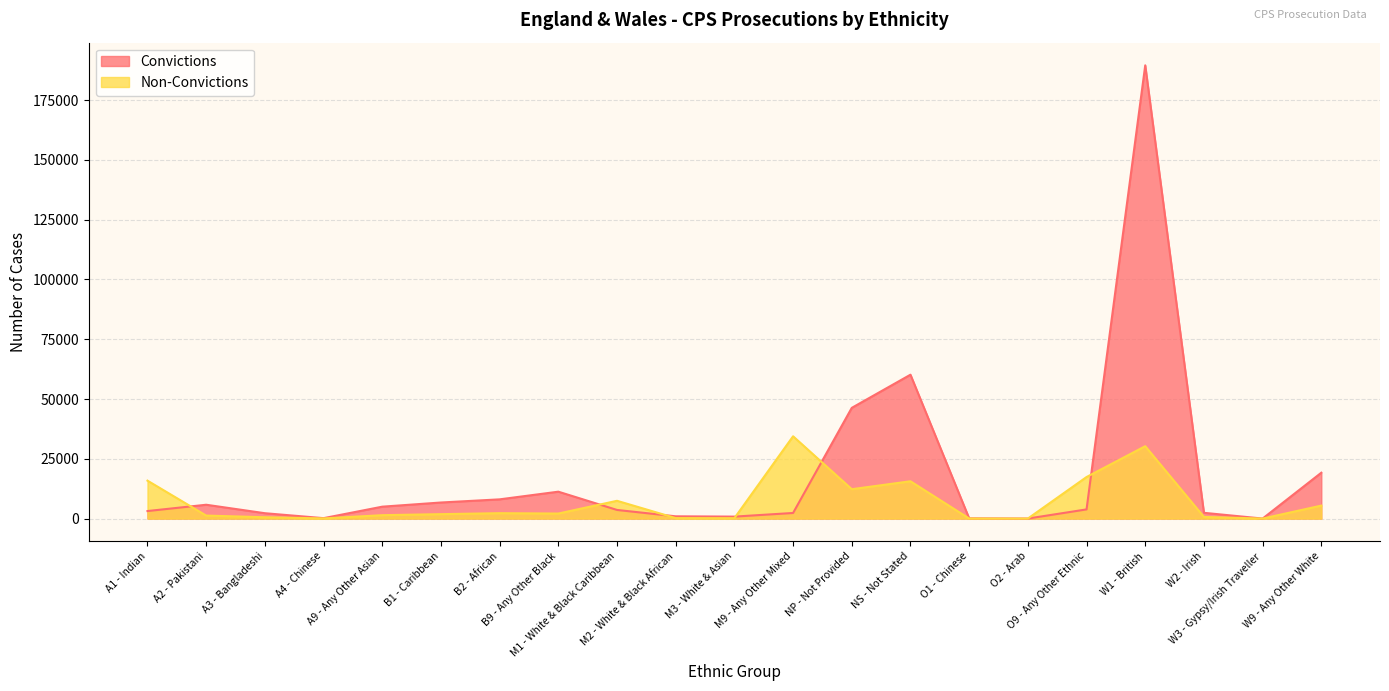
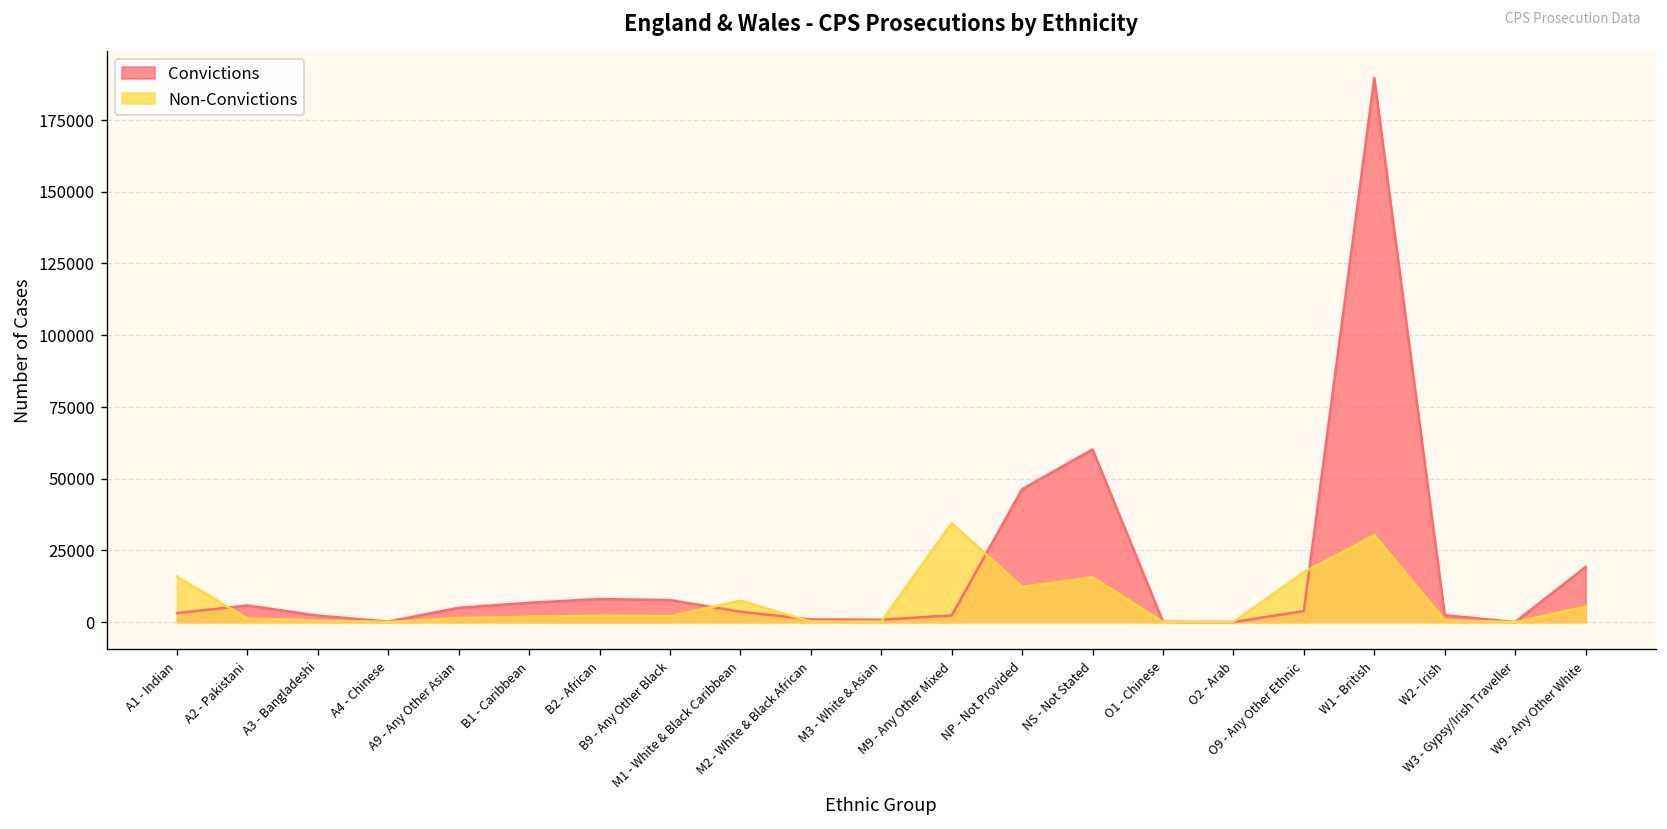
  {
    "Convictions": {
      "A1 - Indian": 3000,
      "A2 - Pakistani": 6000,
      "A3 - Bangladeshi": 2000,
      "A9 - Any Other Asian": 5000,
      "B1 - Caribbean": 7000,
      "B2 - African": 8000,
-     "B9 - Any Other Black": 11000,
+     "B9 - Any Other Black": 8000,
      "M1 - White & Black Caribbean": 4000,
      "M9 - Any Other Mixed": 2000,
      "NP - Not Provided": 46000,
      "NS - Not Stated": 60000,
      "O9 - Any Other Ethnic": 4000,
      "W1 - British": 190000,
      "W2 - Irish": 2000,
      "W9 - Any Other White": 19000
    },
    "Non-Convictions": {
      "A1 - Indian": 16000,
      "A2 - Pakistani": 1000,
      "A3 - Bangladeshi": 1000,
      "A9 - Any Other Asian": 1000,
      "B1 - Caribbean": 2000,
      "B2 - African": 2000,
      "B9 - Any Other Black": 2000,
      "M1 - White & Black Caribbean": 7000,
      "M9 - Any Other Mixed": 34000,
      "NP - Not Provided": 12000,
      "NS - Not Stated": 16000,
      "O9 - Any Other Ethnic": 17000,
      "W1 - British": 30000,
      "W2 - Irish": 1000,
      "W9 - Any Other White": 5000
    }
  }
